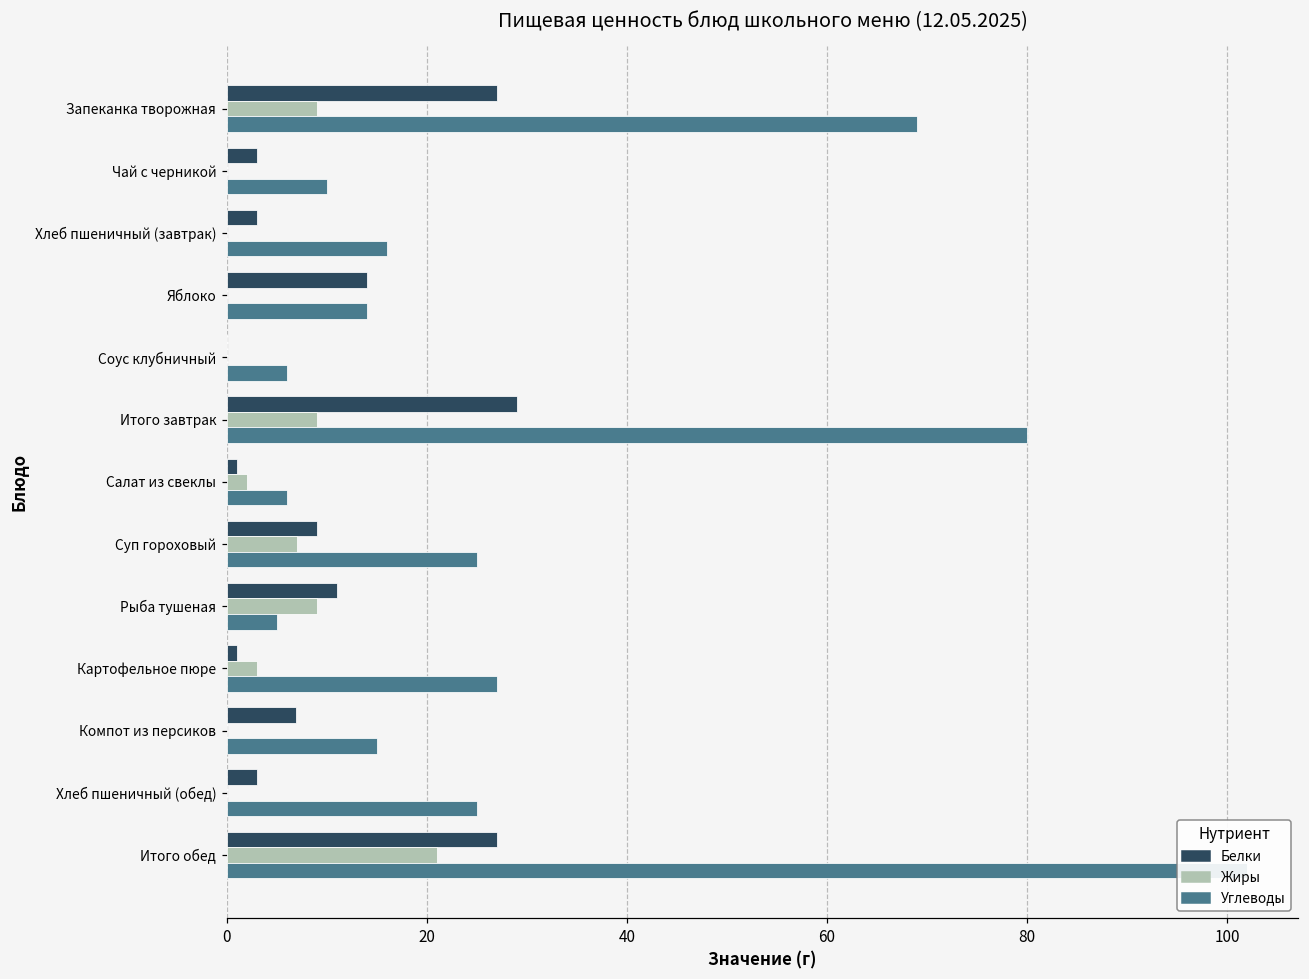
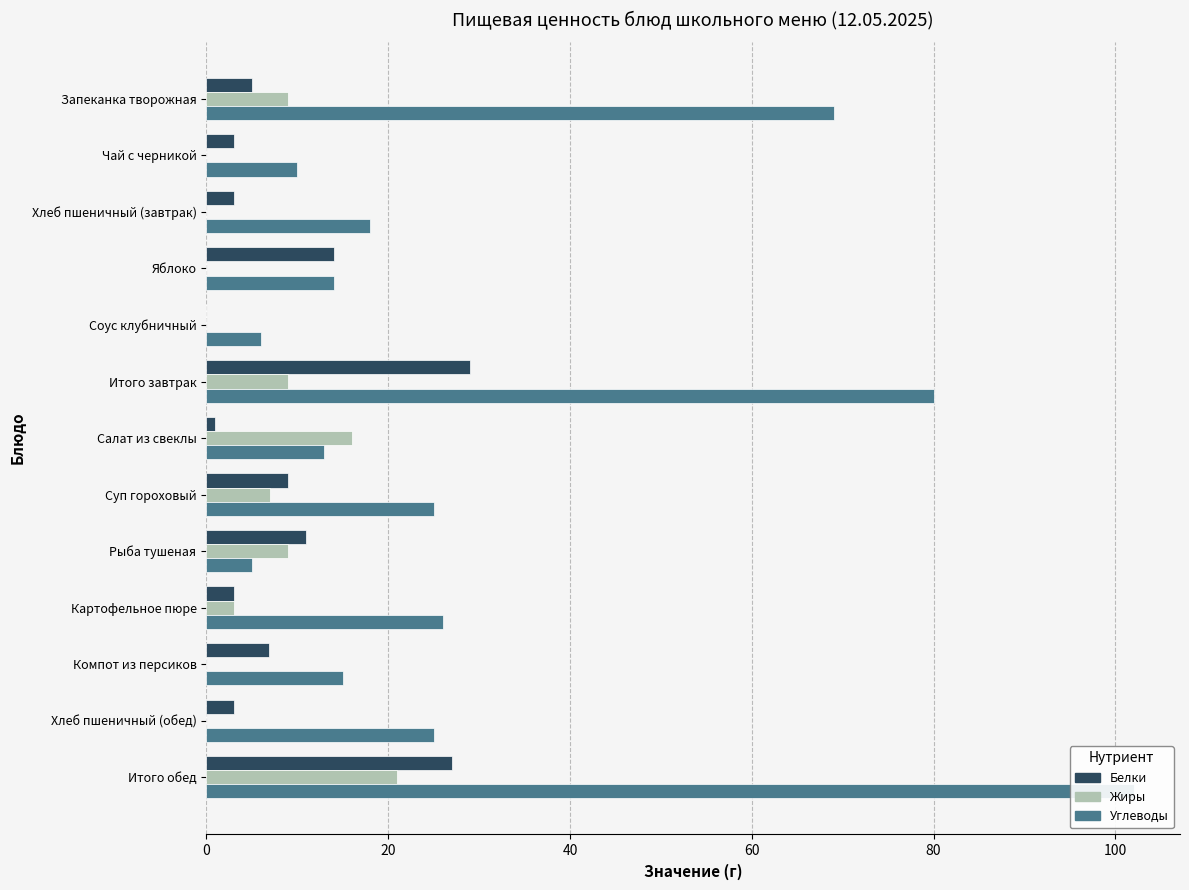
  {
    "Белки": {
-     "Запеканка творожная": 27,
+     "Запеканка творожная": 5,
      "Чай с черникой": 3,
      "Хлеб пшеничный (завтрак)": 3,
      "Яблоко": 14,
      "Соус клубничный": 0,
      "Итого завтрак": 29,
      "Салат из свеклы": 1,
      "Суп гороховый": 9,
      "Рыба тушеная": 11,
-     "Картофельное пюре": 1,
+     "Картофельное пюре": 3,
      "Компот из персиков": 7,
      "Хлеб пшеничный (обед)": 3,
      "Итого обед": 27
    },
    "Жиры": {
      "Запеканка творожная": 9,
      "Чай с черникой": 0,
      "Хлеб пшеничный (завтрак)": 0,
      "Яблоко": 0,
      "Соус клубничный": 0,
      "Итого завтрак": 9,
-     "Салат из свеклы": 2,
+     "Салат из свеклы": 16,
      "Суп гороховый": 7,
      "Рыба тушеная": 9,
      "Картофельное пюре": 3,
      "Компот из персиков": 0,
      "Хлеб пшеничный (обед)": 0,
      "Итого обед": 21
    },
    "Углеводы": {
      "Запеканка творожная": 69,
      "Чай с черникой": 10,
-     "Хлеб пшеничный (завтрак)": 16,
+     "Хлеб пшеничный (завтрак)": 18,
      "Яблоко": 14,
      "Соус клубничный": 6,
      "Итого завтрак": 80,
-     "Салат из свеклы": 6,
+     "Салат из свеклы": 13,
      "Суп гороховый": 25,
      "Рыба тушеная": 5,
-     "Картофельное пюре": 27,
+     "Картофельное пюре": 26,
      "Компот из персиков": 15,
      "Хлеб пшеничный (обед)": 25
    }
  }
